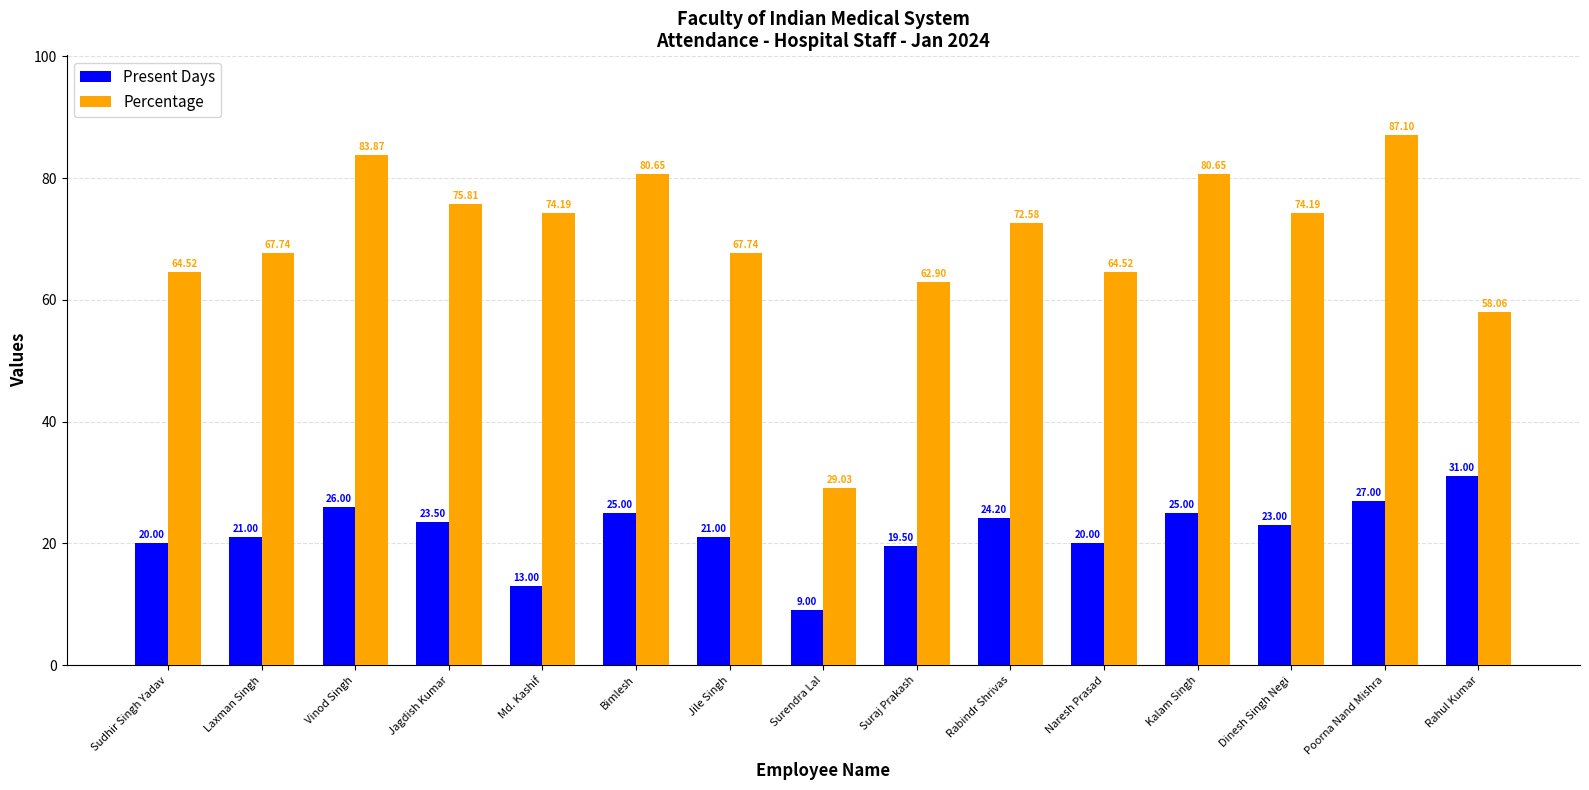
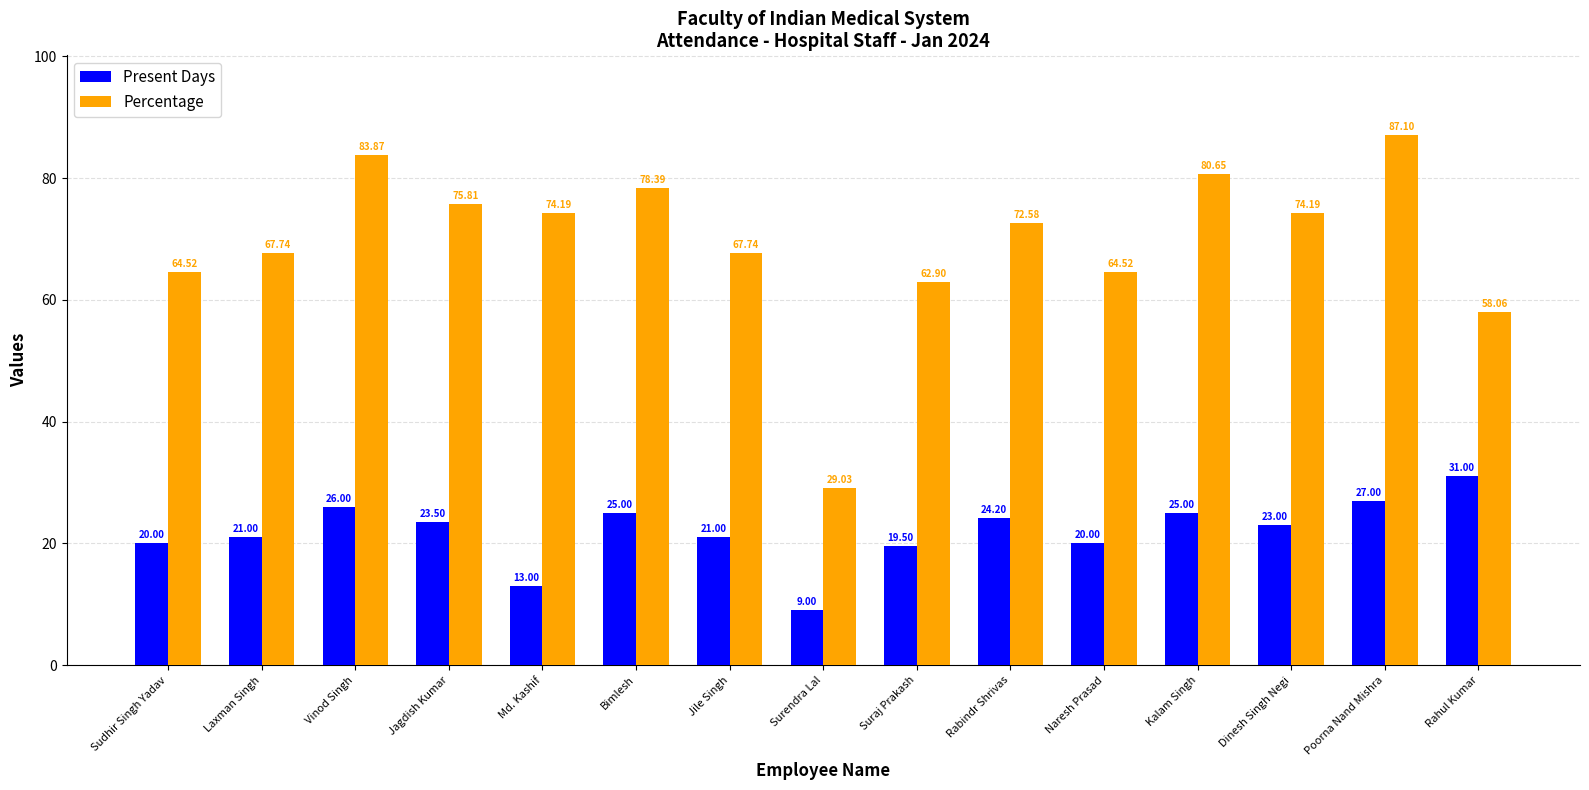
  {
    "Present Days": {
      "Sudhir Singh Yadav": 20.00,
      "Laxman Singh": 21.00,
      "Vinod Singh": 26.00,
      "Jagdish Kumar": 23.50,
      "Md. Kashif": 13.00,
      "Bimlesh": 25.00,
      "Jile Singh": 21.00,
      "Surendra Lal": 9.00,
      "Suraj Prakash": 19.50,
      "Rabindr Shrivas": 24.20,
      "Naresh Prasad": 20.00,
      "Kalam Singh": 25.00,
      "Dinesh Singh Negi": 23.00,
      "Poorna Nand Mishra": 27.00,
      "Rahul Kumar": 31.00
    },
    "Percentage": {
      "Sudhir Singh Yadav": 64.52,
      "Laxman Singh": 67.74,
      "Vinod Singh": 83.87,
      "Jagdish Kumar": 75.81,
      "Md. Kashif": 74.19,
-     "Bimlesh": 80.65,
+     "Bimlesh": 78.39,
      "Jile Singh": 67.74,
      "Surendra Lal": 29.03,
      "Suraj Prakash": 62.90,
      "Rabindr Shrivas": 72.58,
      "Naresh Prasad": 64.52,
      "Kalam Singh": 80.65,
      "Dinesh Singh Negi": 74.19,
      "Poorna Nand Mishra": 87.10,
      "Rahul Kumar": 58.06
    }
  }
